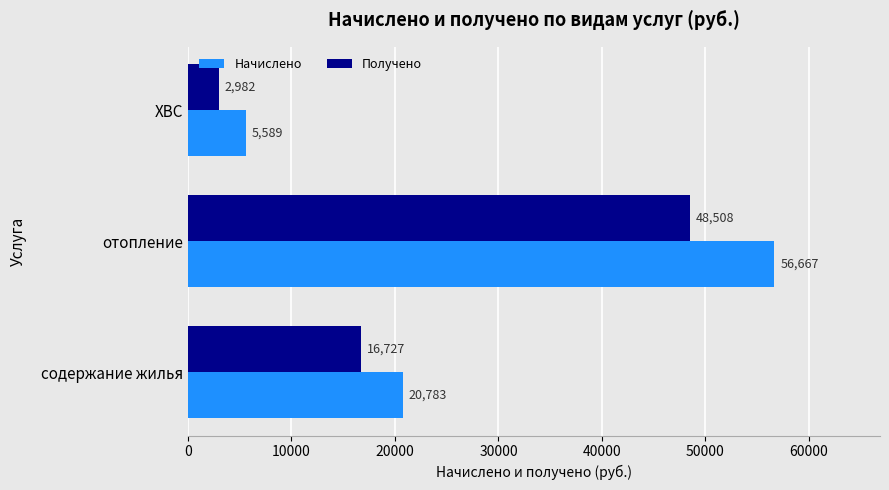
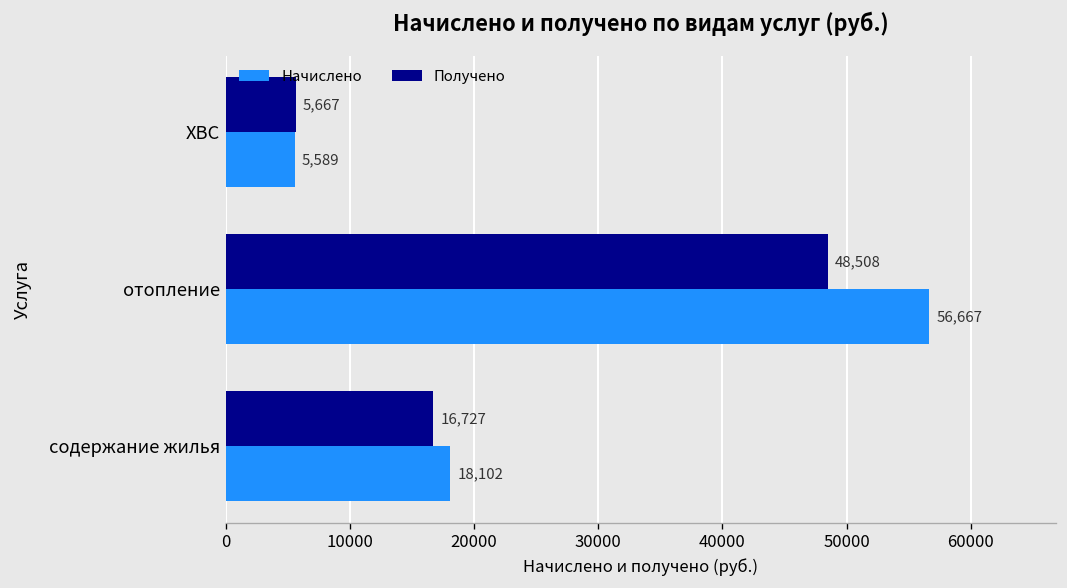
  {
    "Начислено": {
      "ХВС": "5,589",
      "отопление": "56,667",
-     "содержание жилья": "20,783"
+     "содержание жилья": "18,102"
    },
    "Получено": {
-     "ХВС": "2,982",
+     "ХВС": "5,667",
      "отопление": "48,508",
      "содержание жилья": "16,727"
    }
  }
